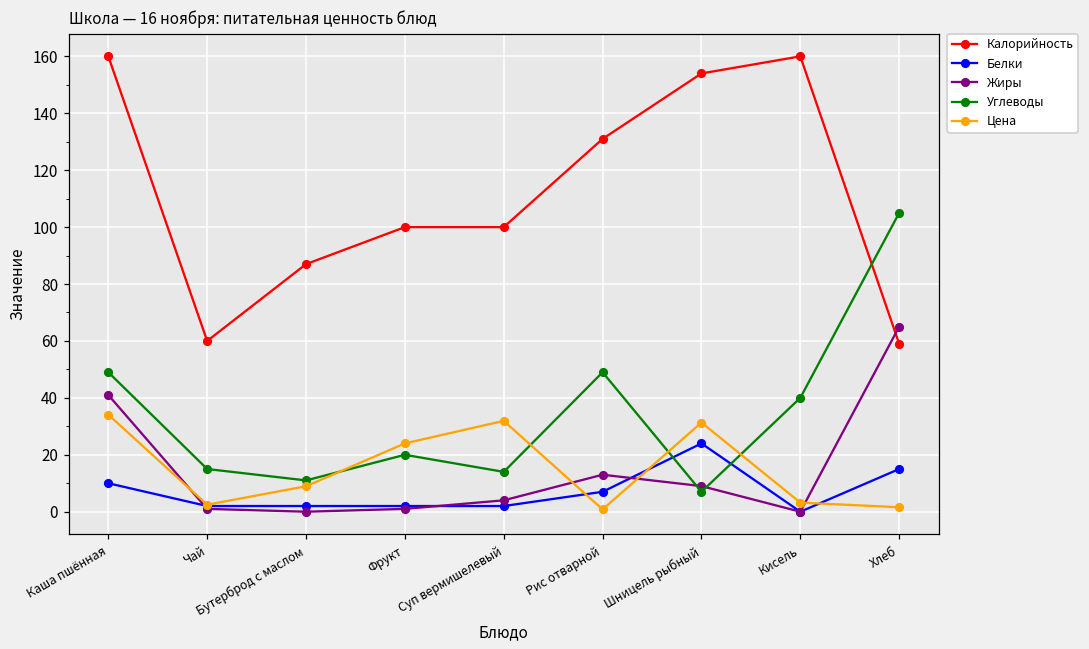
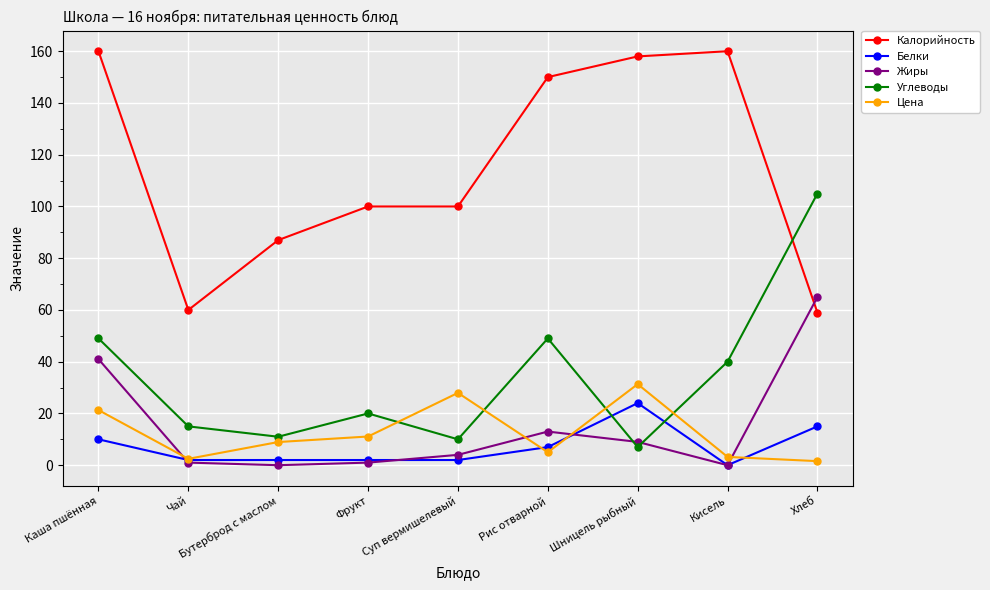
  {
    "Калорийность": {
      "Каша пшённая": 160,
      "Чай": 60,
      "Бутерброд с маслом": 87,
      "Фрукт": 100,
      "Суп вермишелевый": 100,
-     "Рис отварной": 131,
-     "Шницель рыбный": 154,
+     "Рис отварной": 150,
+     "Шницель рыбный": 158,
      "Кисель": 160,
      "Хлеб": 59
    },
    "Белки": {
      "Каша пшённая": 10,
      "Бутерброд с маслом": 2,
      "Фрукт": 2,
      "Суп вермишелевый": 2,
      "Рис отварной": 7,
      "Шницель рыбный": 24,
      "Хлеб": 15
    },
    "Жиры": {
      "Каша пшённая": 41,
      "Чай": 1,
      "Бутерброд с маслом": 0,
      "Фрукт": 1,
      "Суп вермишелевый": 4,
      "Рис отварной": 13,
      "Шницель рыбный": 9,
      "Хлеб": 65
    },
    "Углеводы": {
      "Каша пшённая": 49,
      "Чай": 15,
      "Бутерброд с маслом": 11,
      "Фрукт": 20,
-     "Суп вермишелевый": 14,
+     "Суп вермишелевый": 10,
      "Рис отварной": 49,
      "Шницель рыбный": 7,
      "Кисель": 40,
      "Хлеб": 105
    },
    "Цена": {
-     "Каша пшённая": 34,
+     "Каша пшённая": 21,
      "Бутерброд с маслом": 9,
-     "Фрукт": 24,
-     "Суп вермишелевый": 32,
-     "Рис отварной": 1,
+     "Фрукт": 11,
+     "Суп вермишелевый": 28,
+     "Рис отварной": 5,
      "Шницель рыбный": 31,
      "Кисель": 3,
      "Хлеб": 2
    }
  }
